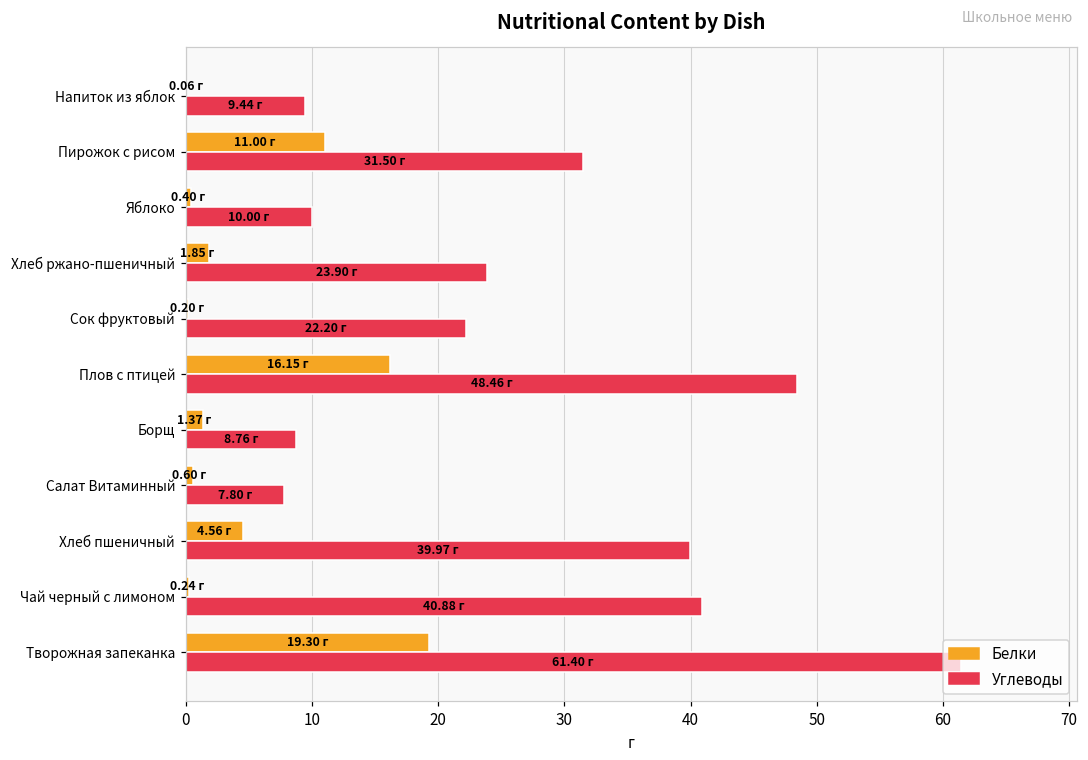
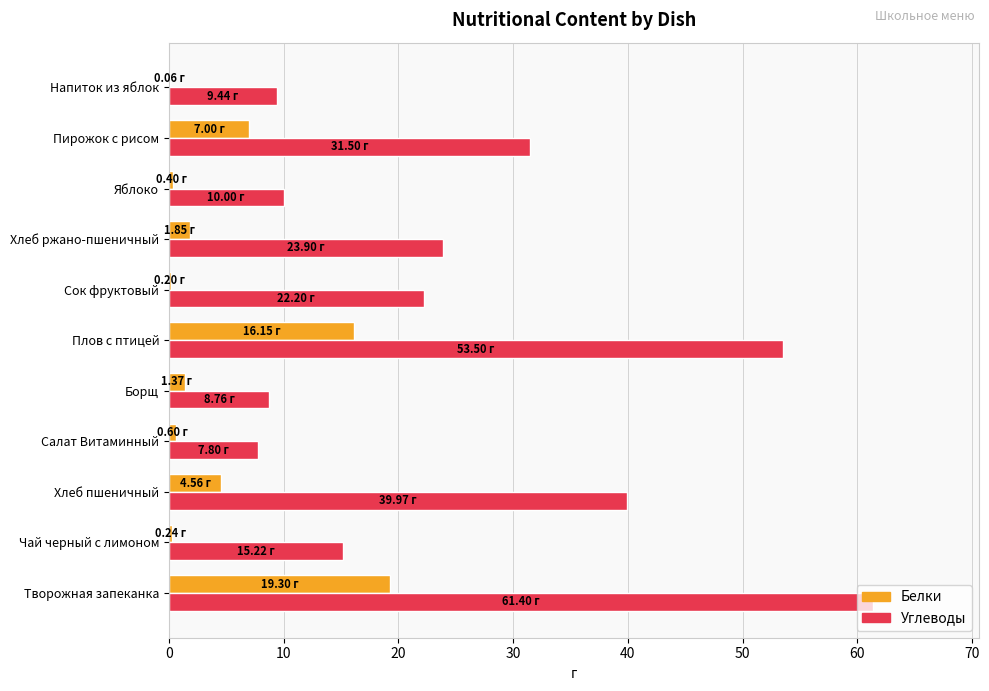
  {
    "Белки": {
      "Напиток из яблок": 0.06,
-     "Пирожок с рисом": 11.00,
+     "Пирожок с рисом": 7.00,
      "Яблоко": 0.40,
      "Хлеб ржано-пшеничный": 1.85,
      "Сок фруктовый": 0.20,
      "Плов с птицей": 16.15,
      "Борщ": 1.37,
      "Салат Витаминный": 0.60,
      "Хлеб пшеничный": 4.56,
      "Чай черный с лимоном": 0.24,
      "Творожная запеканка": 19.30
    },
    "Углеводы": {
      "Напиток из яблок": 9.44,
      "Пирожок с рисом": 31.50,
      "Яблоко": 10.00,
      "Хлеб ржано-пшеничный": 23.90,
      "Сок фруктовый": 22.20,
-     "Плов с птицей": 48.46,
+     "Плов с птицей": 53.50,
      "Борщ": 8.76,
      "Салат Витаминный": 7.80,
      "Хлеб пшеничный": 39.97,
-     "Чай черный с лимоном": 40.88
+     "Чай черный с лимоном": 15.22
    }
  }
